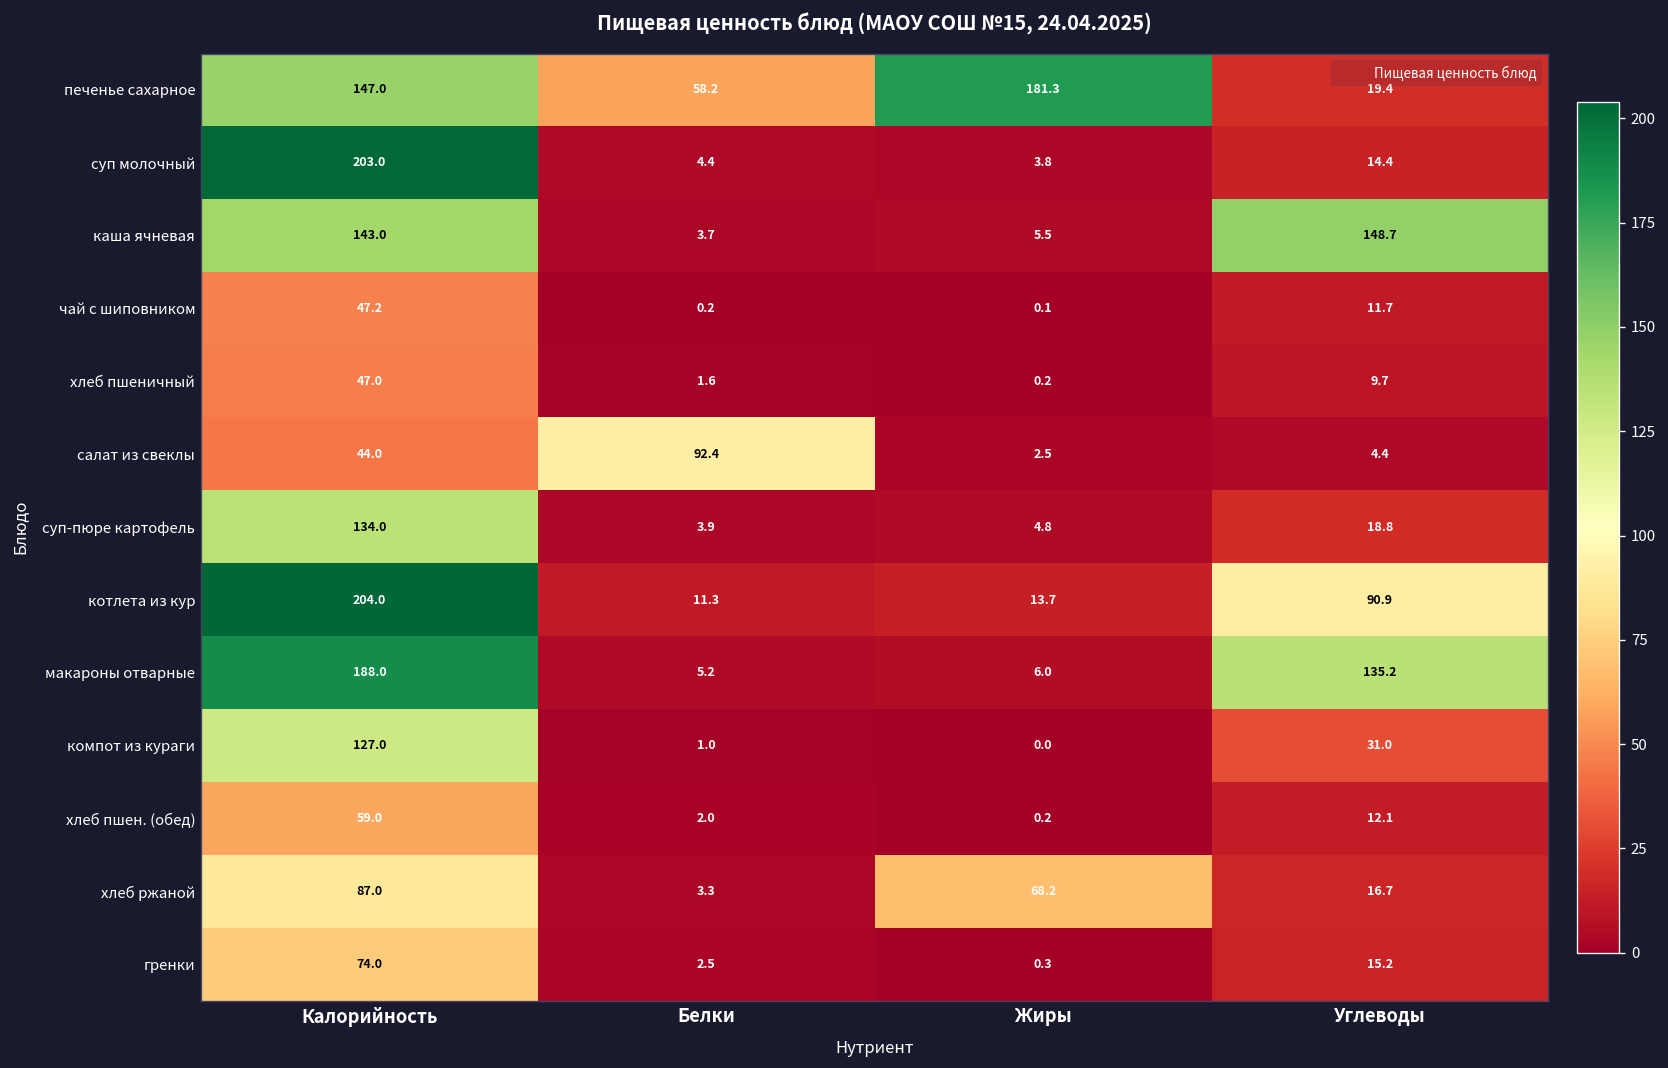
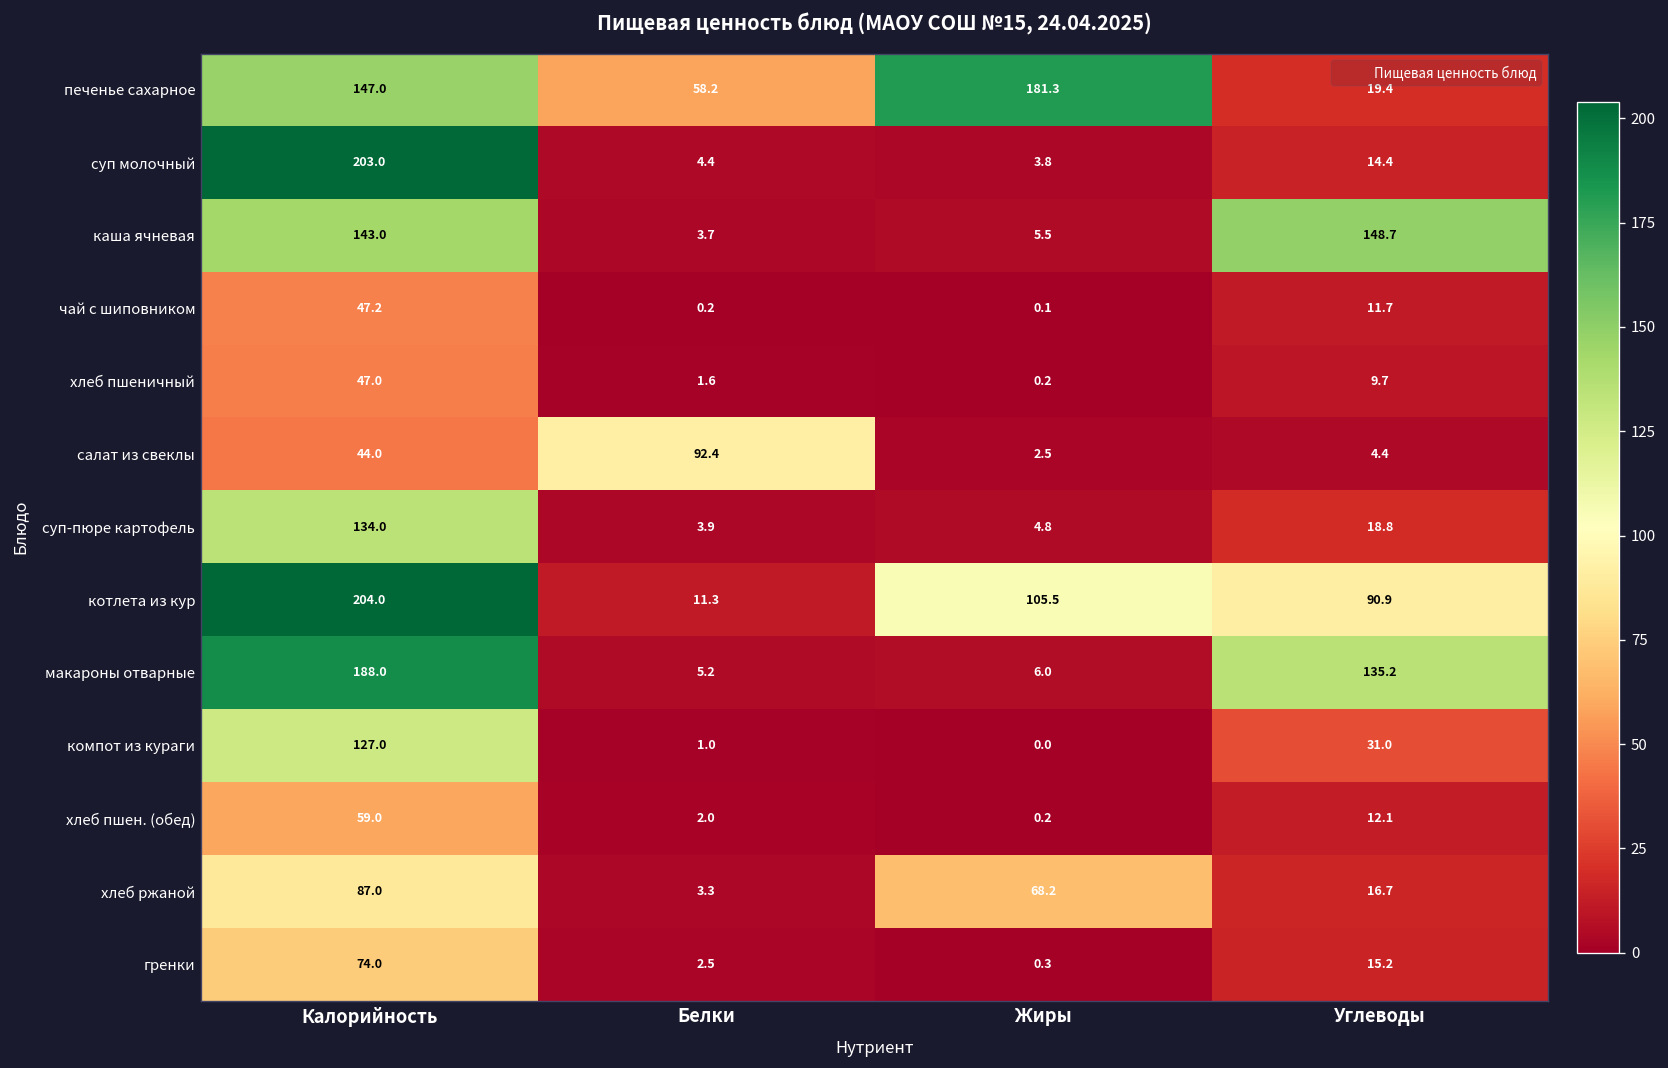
  {
    "печенье сахарное": {
      "Калорийность": 147.0,
      "Белки": 58.2,
      "Жиры": 181.3
    },
    "суп молочный": {
      "Калорийность": 203.0,
      "Белки": 4.4,
      "Жиры": 3.8,
      "Углеводы": 14.4
    },
    "каша ячневая": {
      "Калорийность": 143.0,
      "Белки": 3.7,
      "Жиры": 5.5,
      "Углеводы": 148.7
    },
    "чай с шиповником": {
      "Калорийность": 47.2,
      "Белки": 0.2,
      "Жиры": 0.1,
      "Углеводы": 11.7
    },
    "хлеб пшеничный": {
      "Калорийность": 47.0,
      "Белки": 1.6,
      "Жиры": 0.2,
      "Углеводы": 9.7
    },
    "салат из свеклы": {
      "Калорийность": 44.0,
      "Белки": 92.4,
      "Жиры": 2.5,
      "Углеводы": 4.4
    },
    "суп-пюре картофель": {
      "Калорийность": 134.0,
      "Белки": 3.9,
      "Жиры": 4.8,
      "Углеводы": 18.8
    },
    "котлета из кур": {
      "Калорийность": 204.0,
      "Белки": 11.3,
-     "Жиры": 13.7,
+     "Жиры": 105.5,
      "Углеводы": 90.9
    },
    "макароны отварные": {
      "Калорийность": 188.0,
      "Белки": 5.2,
      "Жиры": 6.0,
      "Углеводы": 135.2
    },
    "компот из кураги": {
      "Калорийность": 127.0,
      "Белки": 1.0,
      "Жиры": 0.0,
      "Углеводы": 31.0
    },
    "хлеб пшен. (обед)": {
      "Калорийность": 59.0,
      "Белки": 2.0,
      "Жиры": 0.2,
      "Углеводы": 12.1
    },
    "хлеб ржаной": {
      "Калорийность": 87.0,
      "Белки": 3.3,
      "Жиры": 68.2,
      "Углеводы": 16.7
    },
    "гренки": {
      "Калорийность": 74.0,
      "Белки": 2.5,
      "Жиры": 0.3,
      "Углеводы": 15.2
    }
  }
